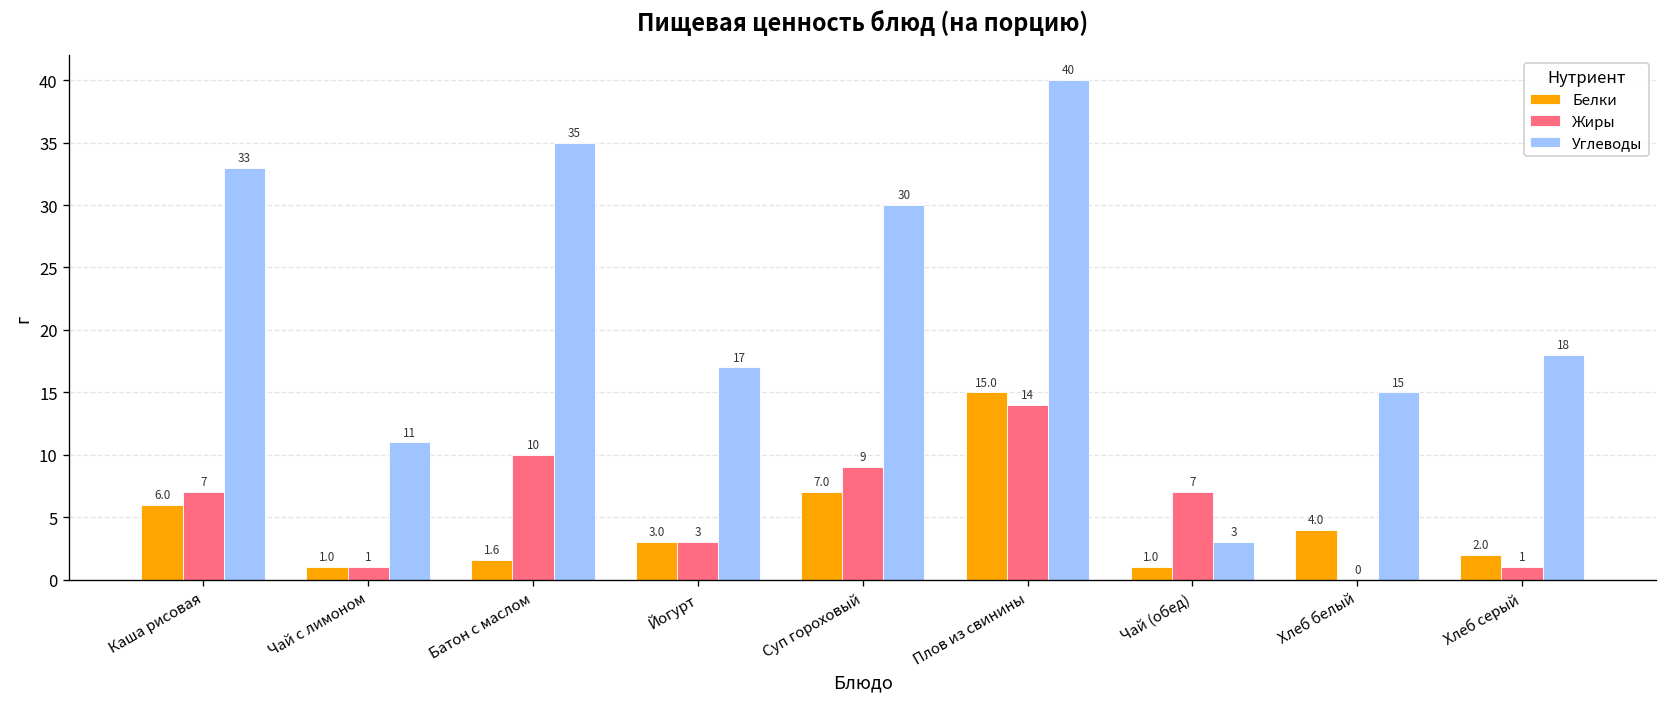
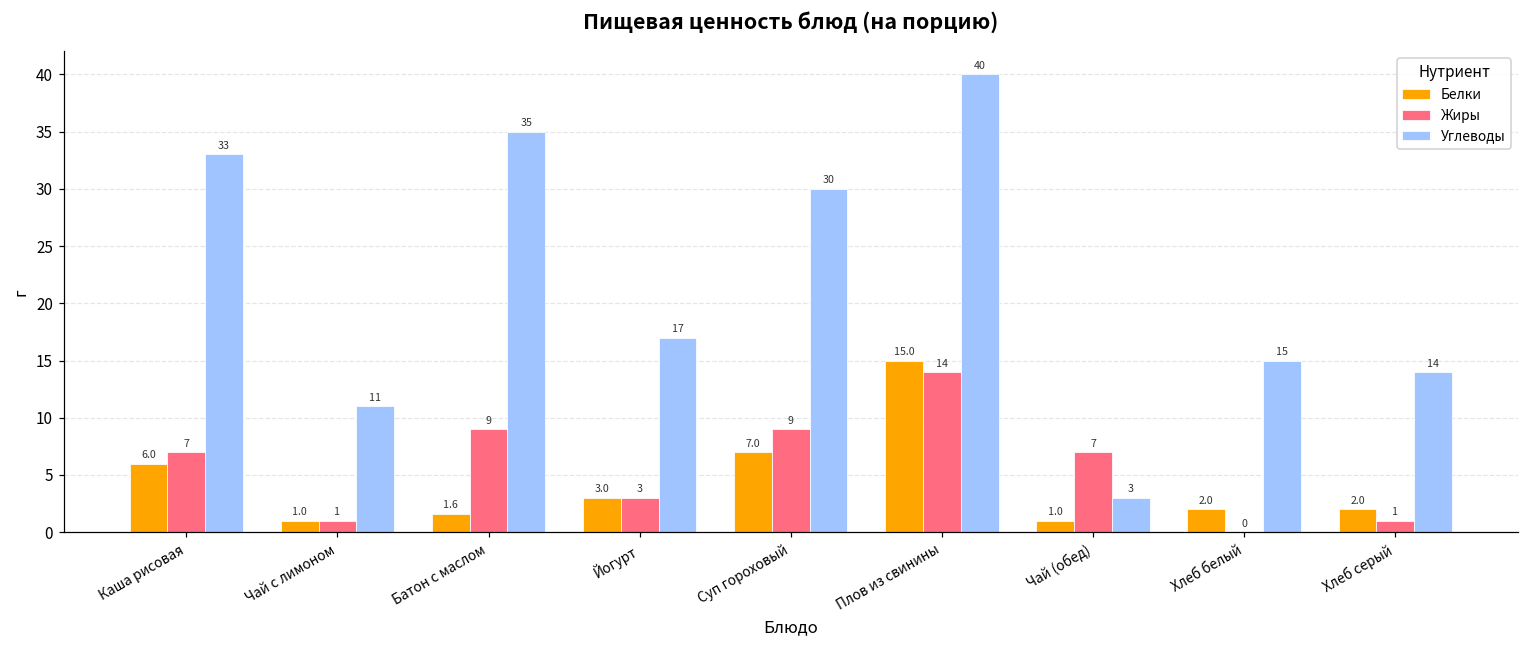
  {
    "Белки": {
      "Каша рисовая": 6.0,
      "Чай с лимоном": 1.0,
      "Батон с маслом": 1.6,
      "Йогурт": 3.0,
      "Суп гороховый": 7.0,
      "Плов из свинины": 15.0,
      "Чай (обед)": 1.0,
-     "Хлеб белый": 4.0,
+     "Хлеб белый": 2.0,
      "Хлеб серый": 2.0
    },
    "Жиры": {
      "Каша рисовая": 7,
      "Чай с лимоном": 1,
-     "Батон с маслом": 10,
+     "Батон с маслом": 9,
      "Йогурт": 3,
      "Суп гороховый": 9,
      "Плов из свинины": 14,
      "Чай (обед)": 7,
      "Хлеб белый": 0,
      "Хлеб серый": 1
    },
    "Углеводы": {
      "Каша рисовая": 33,
      "Чай с лимоном": 11,
      "Батон с маслом": 35,
      "Йогурт": 17,
      "Суп гороховый": 30,
      "Плов из свинины": 40,
      "Чай (обед)": 3,
      "Хлеб белый": 15,
-     "Хлеб серый": 18
+     "Хлеб серый": 14
    }
  }
